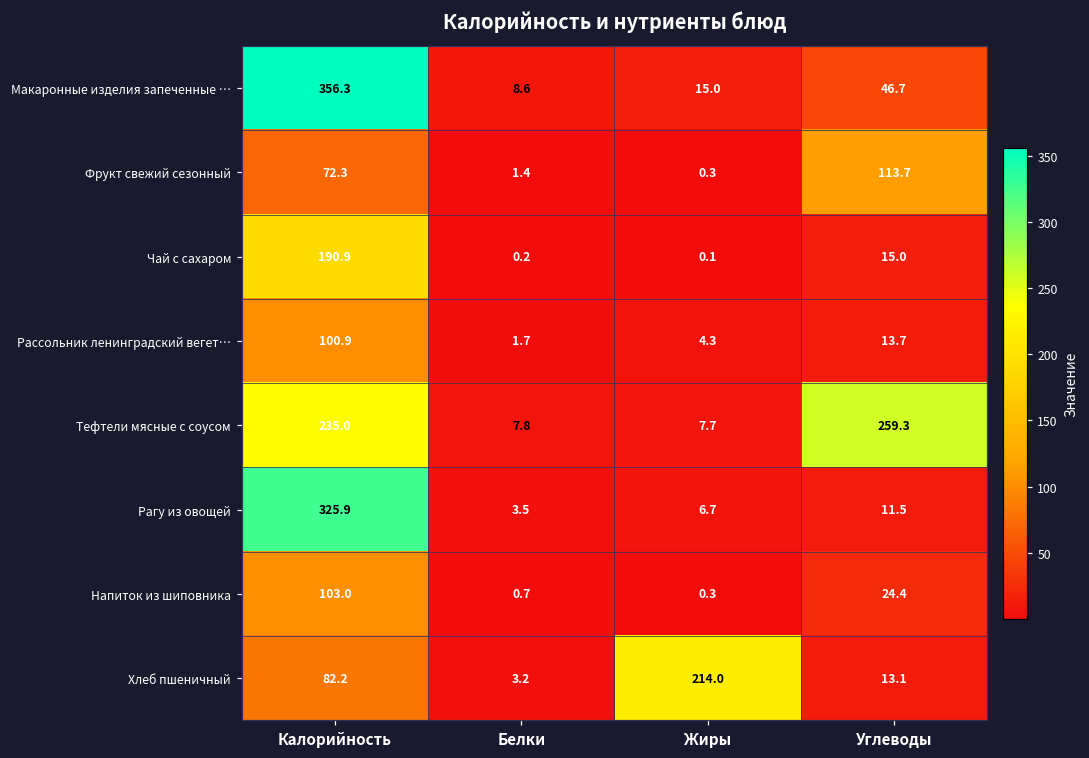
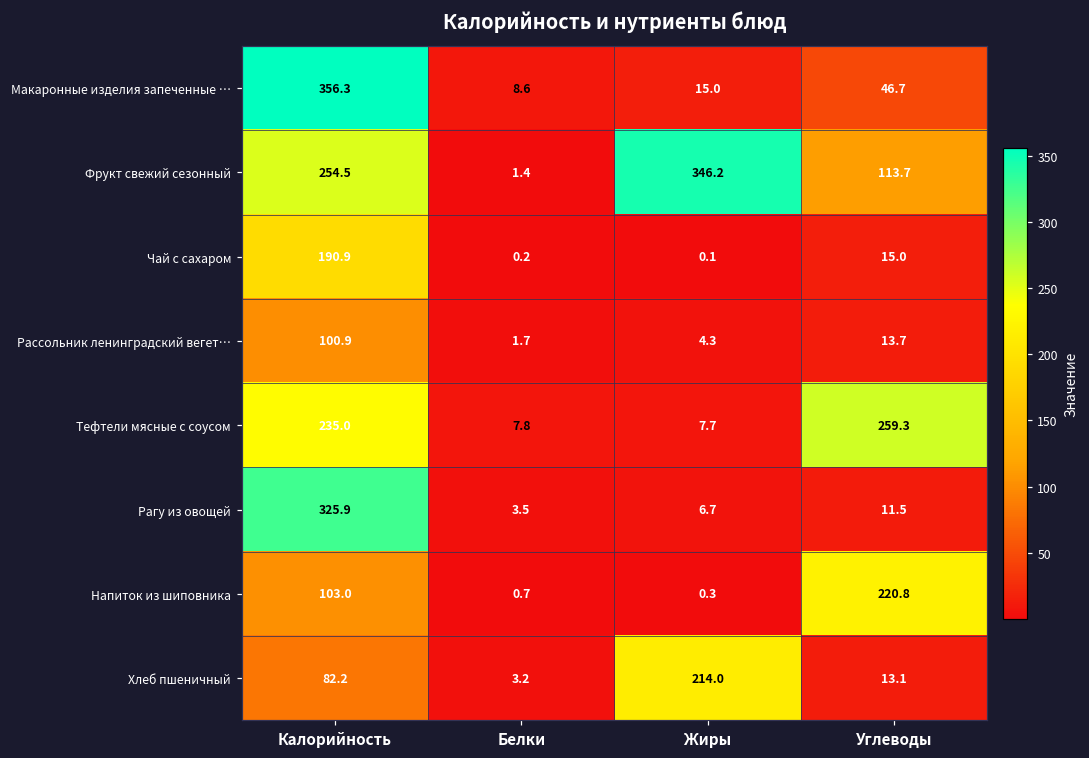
  {
    "Макаронные изделия запеченные …": {
      "Калорийность": 356.3,
      "Белки": 8.6,
      "Жиры": 15.0,
      "Углеводы": 46.7
    },
    "Фрукт свежий сезонный": {
-     "Калорийность": 72.3,
+     "Калорийность": 254.5,
      "Белки": 1.4,
-     "Жиры": 0.3,
+     "Жиры": 346.2,
      "Углеводы": 113.7
    },
    "Чай с сахаром": {
      "Калорийность": 190.9,
      "Белки": 0.2,
      "Жиры": 0.1,
      "Углеводы": 15.0
    },
    "Рассольник ленинградский вегет…": {
      "Калорийность": 100.9,
      "Белки": 1.7,
      "Жиры": 4.3,
      "Углеводы": 13.7
    },
    "Тефтели мясные с соусом": {
      "Калорийность": 235.0,
      "Белки": 7.8,
      "Жиры": 7.7,
      "Углеводы": 259.3
    },
    "Рагу из овощей": {
      "Калорийность": 325.9,
      "Белки": 3.5,
      "Жиры": 6.7,
      "Углеводы": 11.5
    },
    "Напиток из шиповника": {
      "Калорийность": 103.0,
      "Белки": 0.7,
      "Жиры": 0.3,
-     "Углеводы": 24.4
+     "Углеводы": 220.8
    },
    "Хлеб пшеничный": {
      "Калорийность": 82.2,
      "Белки": 3.2,
      "Жиры": 214.0,
      "Углеводы": 13.1
    }
  }
